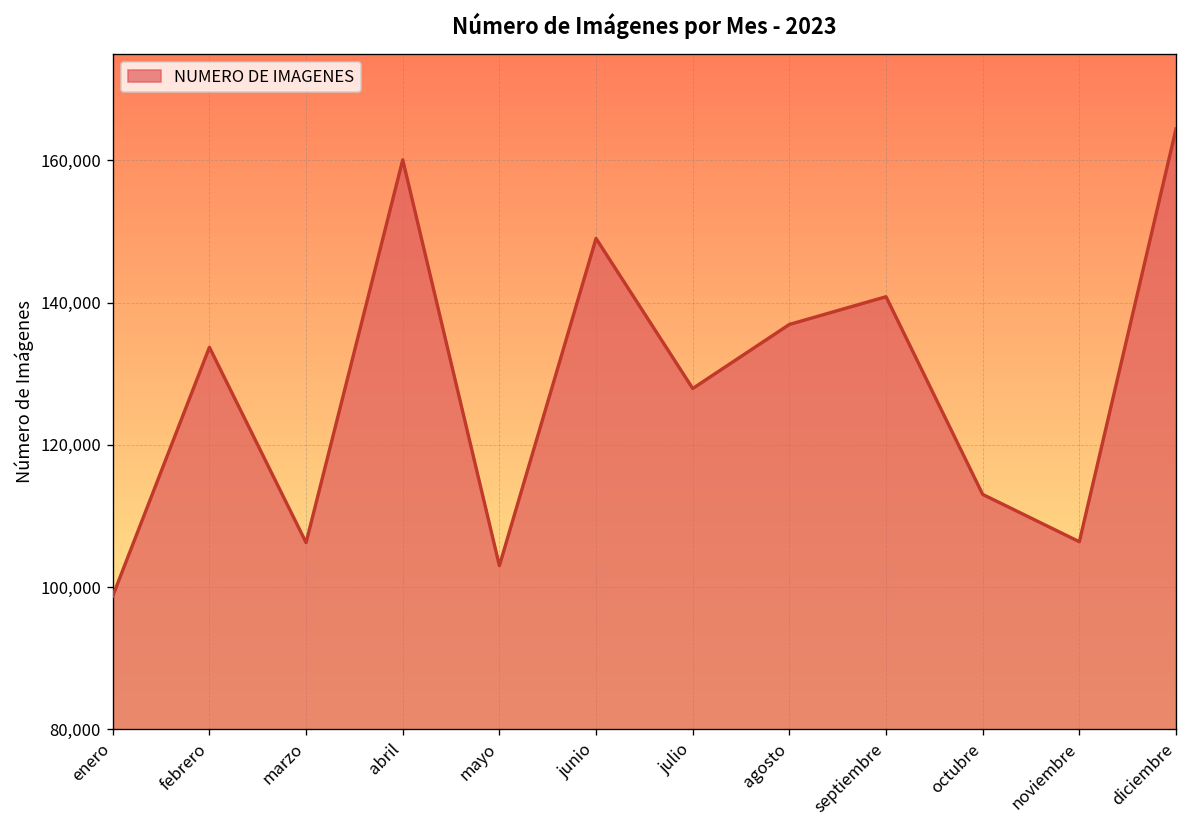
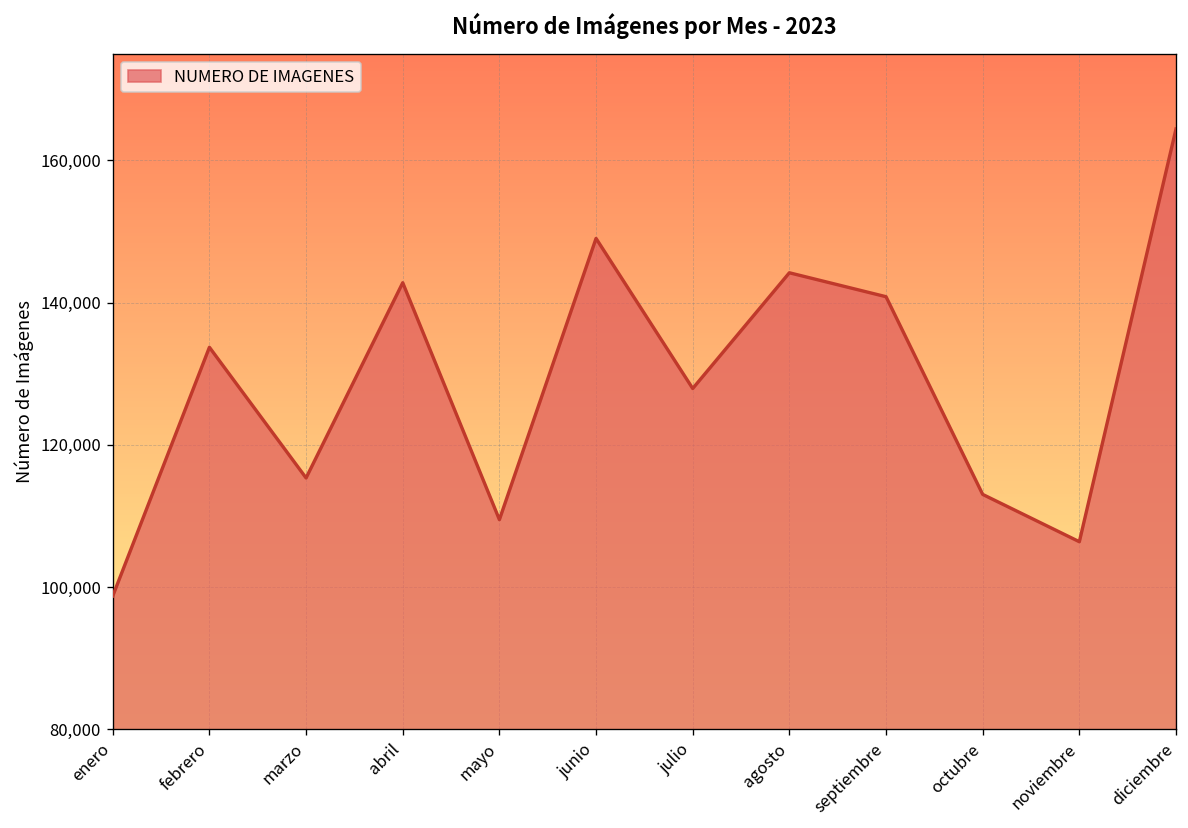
  {
    "enero": "99,000",
    "febrero": "134,000",
-   "marzo": "106,000",
-   "abril": "160,000",
-   "mayo": "103,000",
+   "marzo": "115,000",
+   "abril": "143,000",
+   "mayo": "109,000",
    "junio": "149,000",
    "julio": "128,000",
-   "agosto": "137,000",
+   "agosto": "144,000",
    "septiembre": "141,000",
    "octubre": "113,000",
    "noviembre": "106,000",
    "diciembre": "164,000"
  }
